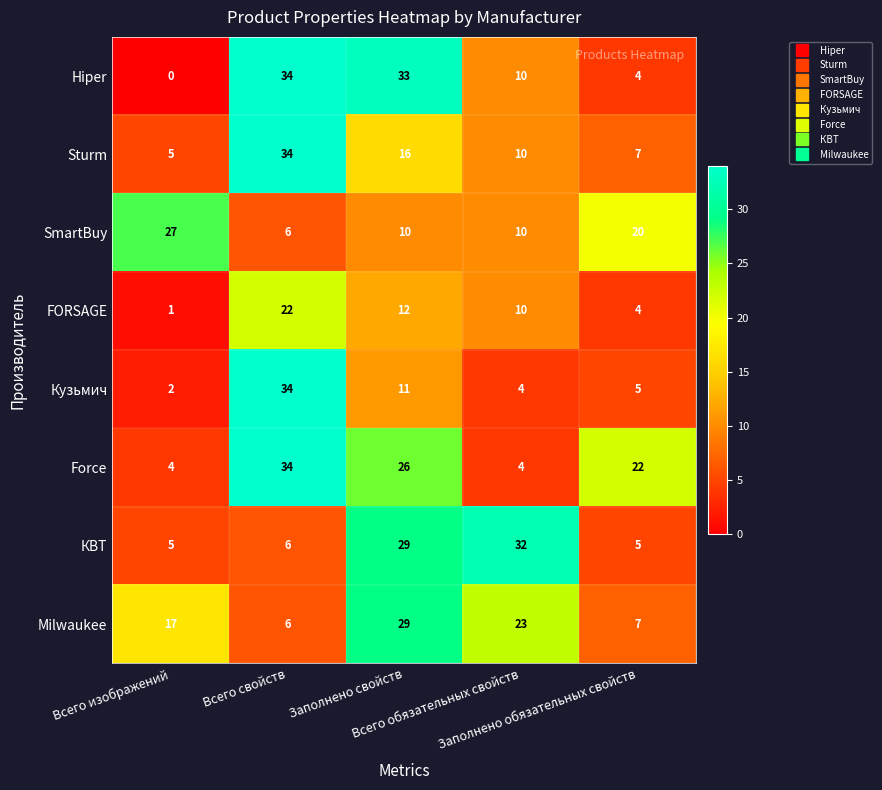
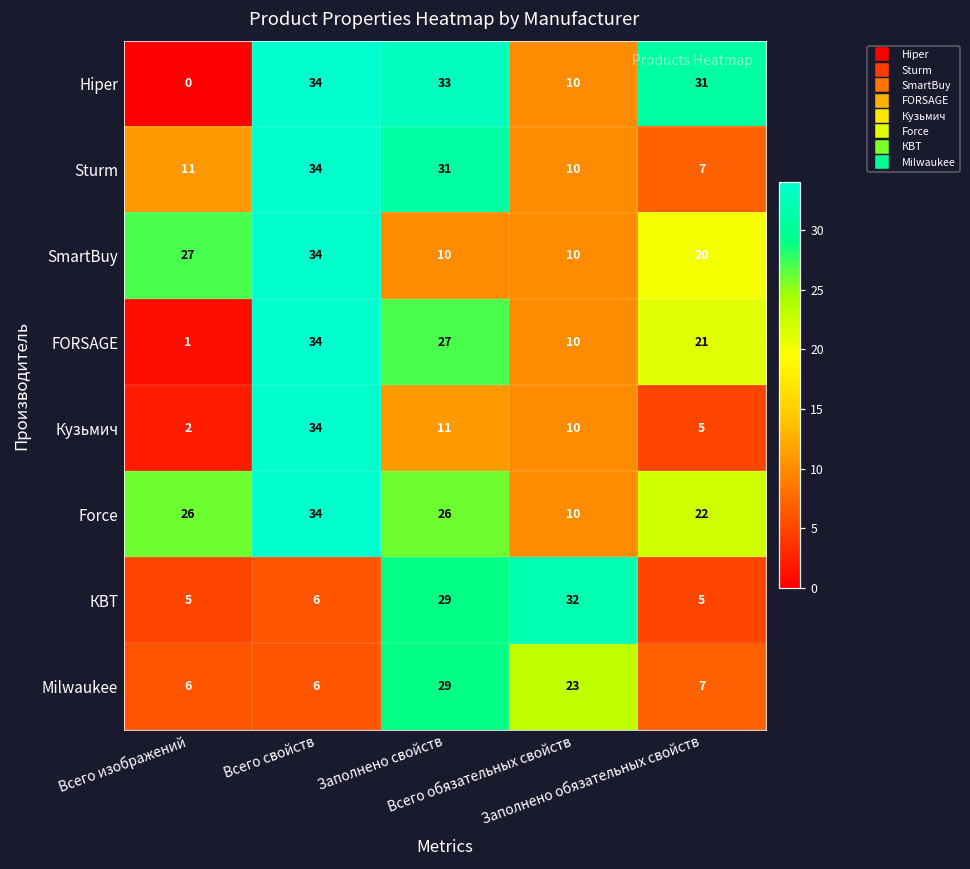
  {
    "Hiper": {
      "Всего изображений": 0,
      "Всего свойств": 34,
      "Заполнено свойств": 33,
      "Всего обязательных свойств": 10,
-     "Заполнено обязательных свойств": 4
+     "Заполнено обязательных свойств": 31
    },
    "Sturm": {
-     "Всего изображений": 5,
+     "Всего изображений": 11,
      "Всего свойств": 34,
-     "Заполнено свойств": 16,
+     "Заполнено свойств": 31,
      "Всего обязательных свойств": 10,
      "Заполнено обязательных свойств": 7
    },
    "SmartBuy": {
      "Всего изображений": 27,
-     "Всего свойств": 6,
+     "Всего свойств": 34,
      "Заполнено свойств": 10,
      "Всего обязательных свойств": 10,
      "Заполнено обязательных свойств": 20
    },
    "FORSAGE": {
      "Всего изображений": 1,
-     "Всего свойств": 22,
-     "Заполнено свойств": 12,
+     "Всего свойств": 34,
+     "Заполнено свойств": 27,
      "Всего обязательных свойств": 10,
-     "Заполнено обязательных свойств": 4
+     "Заполнено обязательных свойств": 21
    },
    "Кузьмич": {
      "Всего изображений": 2,
      "Всего свойств": 34,
      "Заполнено свойств": 11,
-     "Всего обязательных свойств": 4,
+     "Всего обязательных свойств": 10,
      "Заполнено обязательных свойств": 5
    },
    "Force": {
-     "Всего изображений": 4,
+     "Всего изображений": 26,
      "Всего свойств": 34,
      "Заполнено свойств": 26,
-     "Всего обязательных свойств": 4,
+     "Всего обязательных свойств": 10,
      "Заполнено обязательных свойств": 22
    },
    "КВТ": {
      "Всего изображений": 5,
      "Всего свойств": 6,
      "Заполнено свойств": 29,
      "Всего обязательных свойств": 32,
      "Заполнено обязательных свойств": 5
    },
    "Milwaukee": {
-     "Всего изображений": 17,
+     "Всего изображений": 6,
      "Всего свойств": 6,
      "Заполнено свойств": 29,
      "Всего обязательных свойств": 23,
      "Заполнено обязательных свойств": 7
    }
  }
